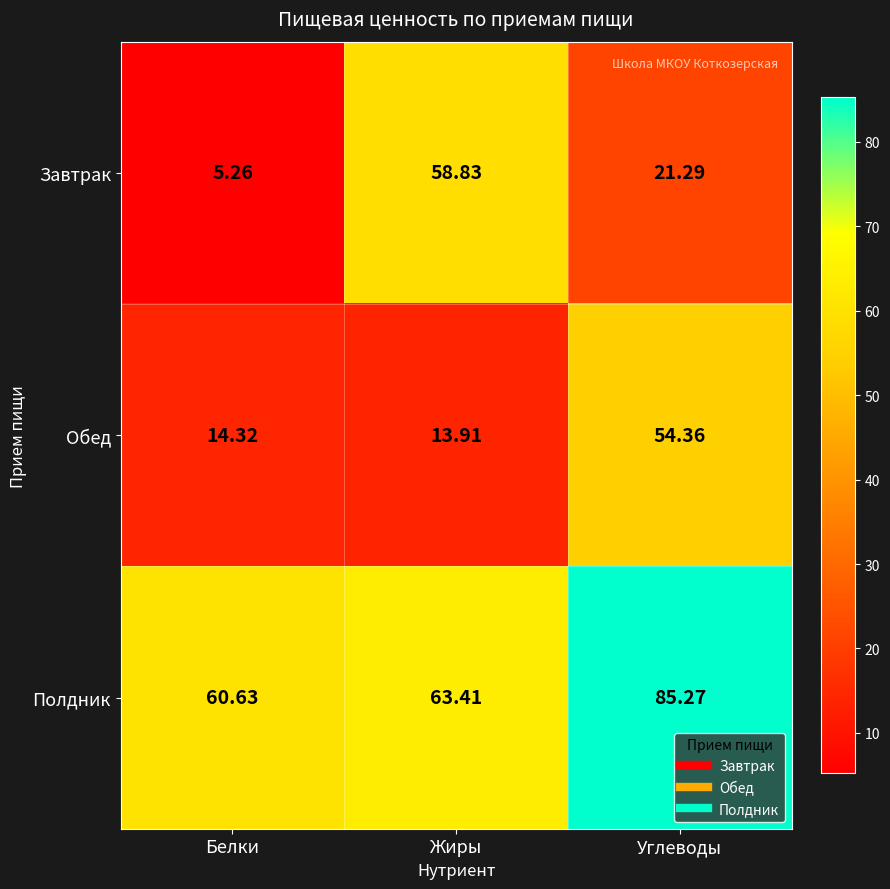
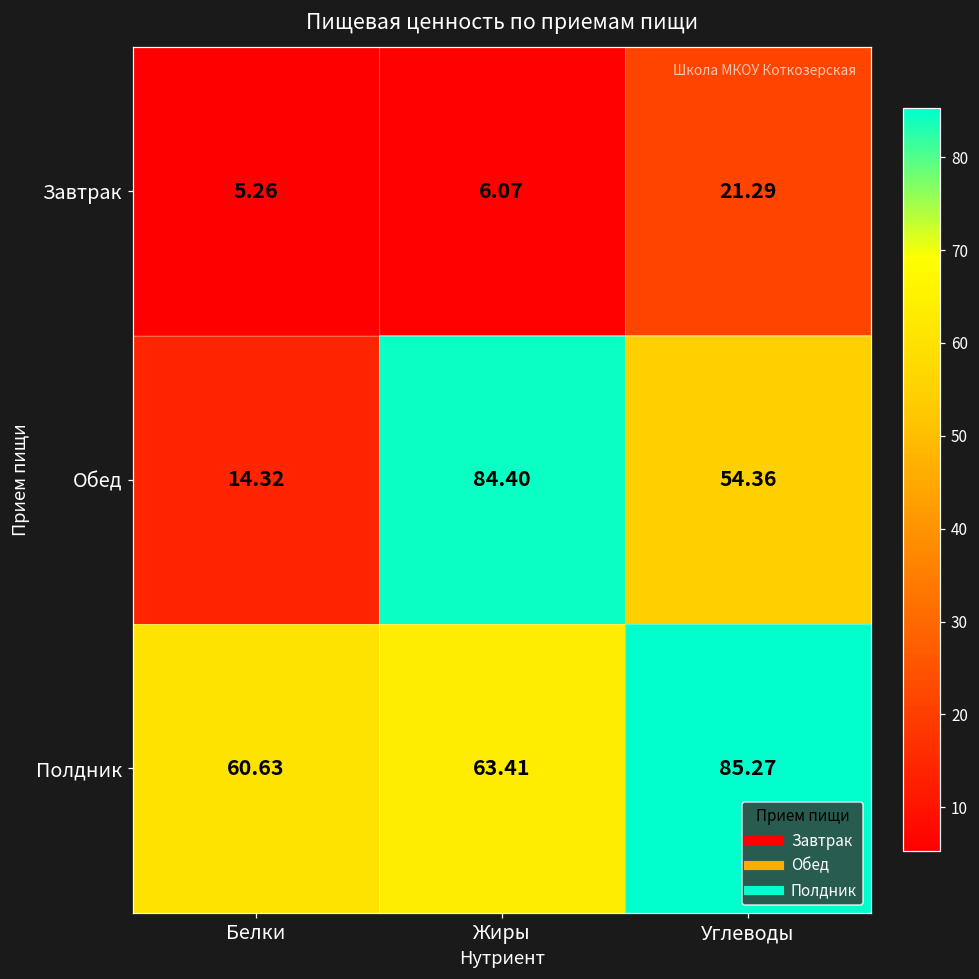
  {
    "Завтрак": {
      "Белки": 5.26,
-     "Жиры": 58.83
+     "Жиры": 6.07
    },
    "Обед": {
      "Белки": 14.32,
-     "Жиры": 13.91,
+     "Жиры": 84.40,
      "Углеводы": 54.36
    },
    "Полдник": {
      "Белки": 60.63,
      "Жиры": 63.41,
      "Углеводы": 85.27
    }
  }
